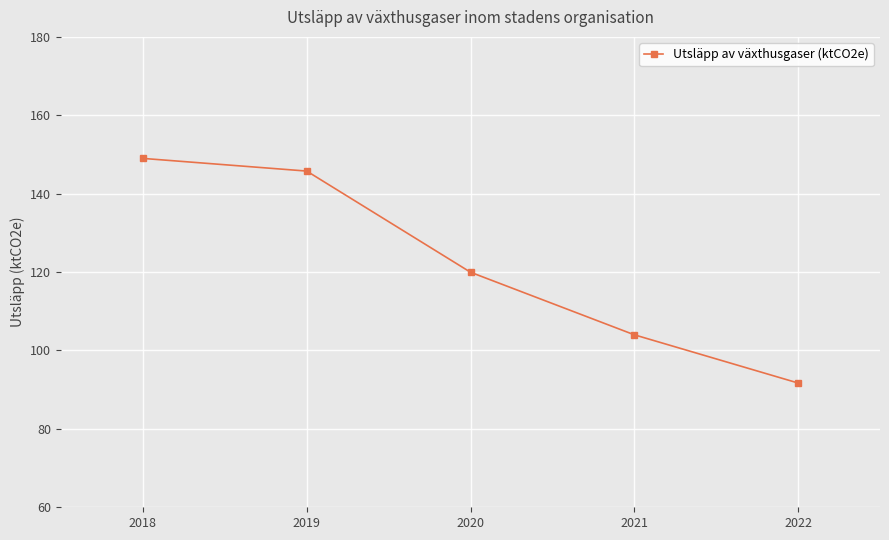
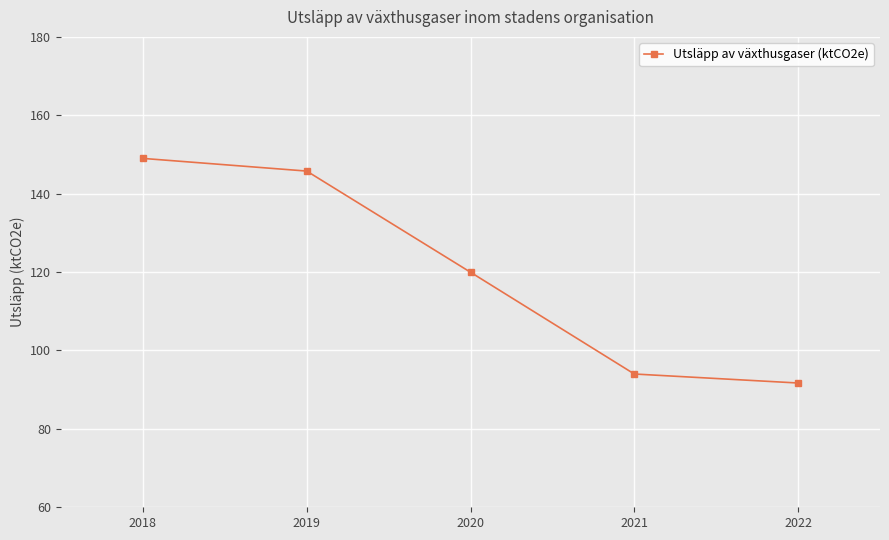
  {
    "2018": 149,
    "2019": 146,
    "2020": 120,
-   "2021": 104,
+   "2021": 94,
    "2022": 92
  }
